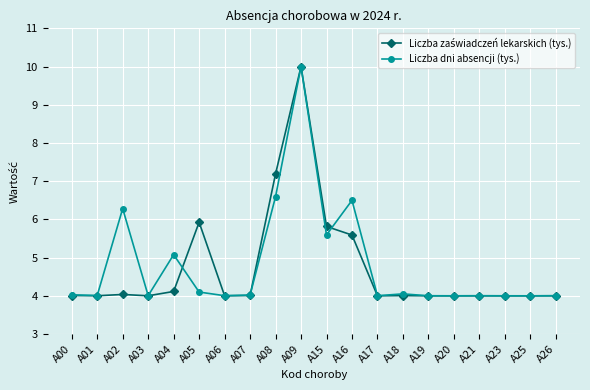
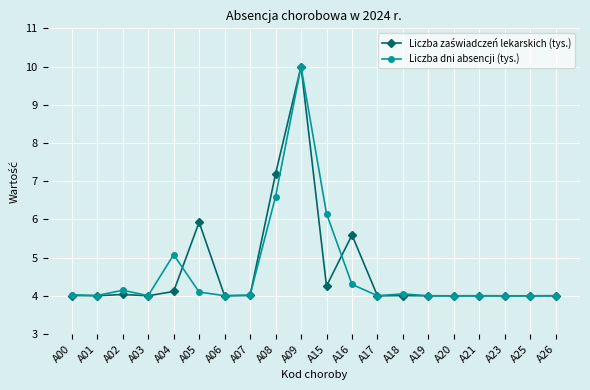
  {
    "Liczba zaświadczeń lekarskich (tys.)": {
      "A02": 4.0,
      "A04": 4.1,
      "A05": 5.9,
      "A08": 7.2,
-     "A15": 5.8,
+     "A15": 4.3,
      "A16": 5.6
    },
    "Liczba dni absencji (tys.)": {
-     "A02": 6.3,
+     "A02": 4.1,
      "A04": 5.1,
      "A05": 4.1,
      "A08": 6.6,
-     "A15": 5.6,
-     "A16": 6.5
+     "A15": 6.2,
+     "A16": 4.3
    }
  }
